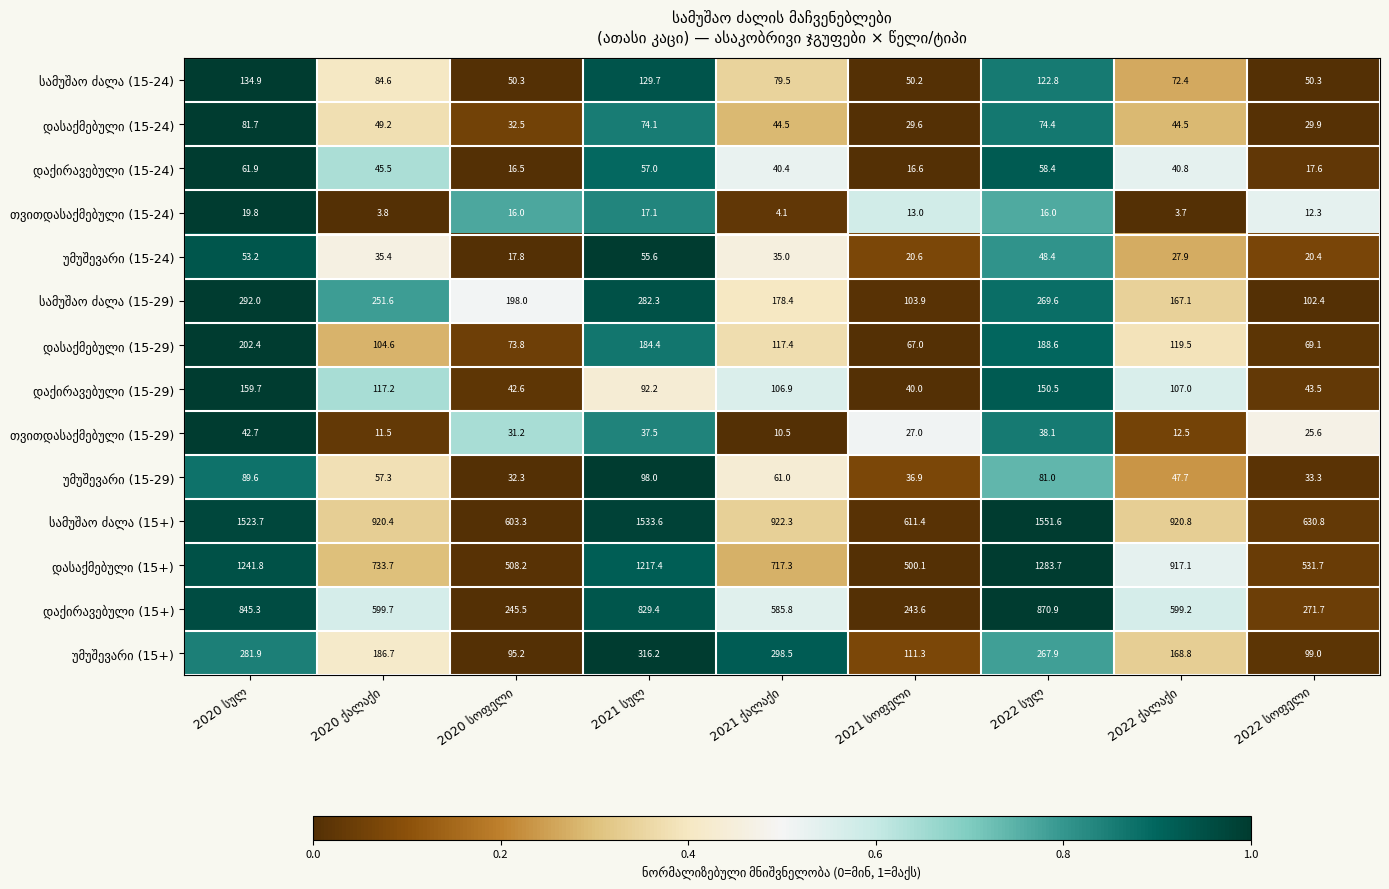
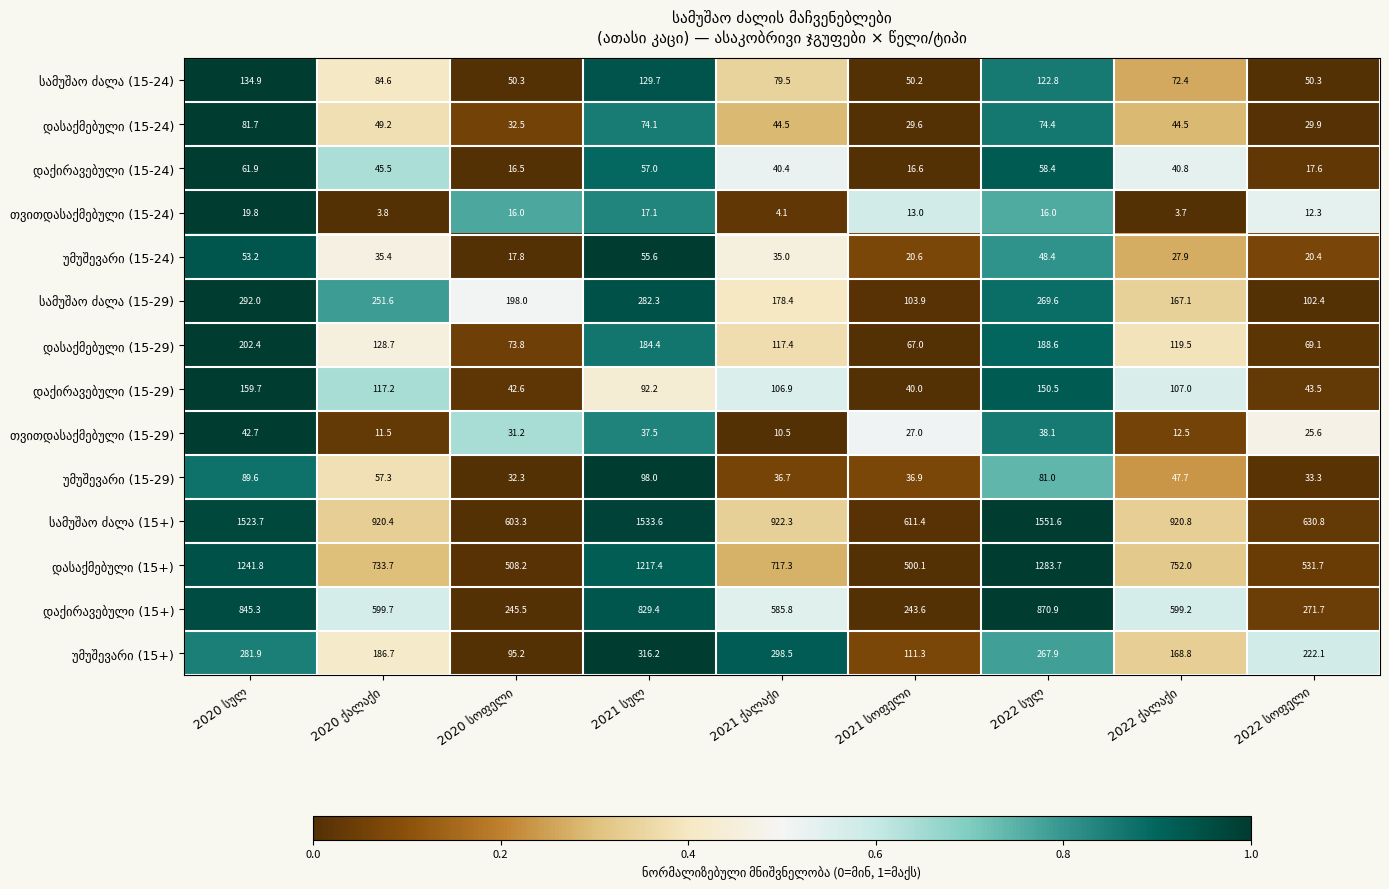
  {
    "სამუშაო ძალა (15-24)": {
      "2020 სულ": 134.9,
      "2020 ქალაქი": 84.6,
      "2020 სოფელი": 50.3,
      "2021 სულ": 129.7,
      "2021 ქალაქი": 79.5,
      "2021 სოფელი": 50.2,
      "2022 სულ": 122.8,
      "2022 ქალაქი": 72.4,
      "2022 სოფელი": 50.3
    },
    "დასაქმებული (15-24)": {
      "2020 სულ": 81.7,
      "2020 ქალაქი": 49.2,
      "2020 სოფელი": 32.5,
      "2021 სულ": 74.1,
      "2021 ქალაქი": 44.5,
      "2021 სოფელი": 29.6,
      "2022 სულ": 74.4,
      "2022 ქალაქი": 44.5,
      "2022 სოფელი": 29.9
    },
    "დაქირავებული (15-24)": {
      "2020 სულ": 61.9,
      "2020 ქალაქი": 45.5,
      "2020 სოფელი": 16.5,
      "2021 სულ": 57.0,
      "2021 ქალაქი": 40.4,
      "2021 სოფელი": 16.6,
      "2022 სულ": 58.4,
      "2022 ქალაქი": 40.8,
      "2022 სოფელი": 17.6
    },
    "თვითდასაქმებული (15-24)": {
      "2020 სულ": 19.8,
      "2020 ქალაქი": 3.8,
      "2020 სოფელი": 16.0,
      "2021 სულ": 17.1,
      "2021 ქალაქი": 4.1,
      "2021 სოფელი": 13.0,
      "2022 სულ": 16.0,
      "2022 ქალაქი": 3.7,
      "2022 სოფელი": 12.3
    },
    "უმუშევარი (15-24)": {
      "2020 სულ": 53.2,
      "2020 ქალაქი": 35.4,
      "2020 სოფელი": 17.8,
      "2021 სულ": 55.6,
      "2021 ქალაქი": 35.0,
      "2021 სოფელი": 20.6,
      "2022 სულ": 48.4,
      "2022 ქალაქი": 27.9,
      "2022 სოფელი": 20.4
    },
    "სამუშაო ძალა (15-29)": {
      "2020 სულ": 292.0,
      "2020 ქალაქი": 251.6,
      "2020 სოფელი": 198.0,
      "2021 სულ": 282.3,
      "2021 ქალაქი": 178.4,
      "2021 სოფელი": 103.9,
      "2022 სულ": 269.6,
      "2022 ქალაქი": 167.1,
      "2022 სოფელი": 102.4
    },
    "დასაქმებული (15-29)": {
      "2020 სულ": 202.4,
-     "2020 ქალაქი": 104.6,
+     "2020 ქალაქი": 128.7,
      "2020 სოფელი": 73.8,
      "2021 სულ": 184.4,
      "2021 ქალაქი": 117.4,
      "2021 სოფელი": 67.0,
      "2022 სულ": 188.6,
      "2022 ქალაქი": 119.5,
      "2022 სოფელი": 69.1
    },
    "დაქირავებული (15-29)": {
      "2020 სულ": 159.7,
      "2020 ქალაქი": 117.2,
      "2020 სოფელი": 42.6,
      "2021 სულ": 92.2,
      "2021 ქალაქი": 106.9,
      "2021 სოფელი": 40.0,
      "2022 სულ": 150.5,
      "2022 ქალაქი": 107.0,
      "2022 სოფელი": 43.5
    },
    "თვითდასაქმებული (15-29)": {
      "2020 სულ": 42.7,
      "2020 ქალაქი": 11.5,
      "2020 სოფელი": 31.2,
      "2021 სულ": 37.5,
      "2021 ქალაქი": 10.5,
      "2021 სოფელი": 27.0,
      "2022 სულ": 38.1,
      "2022 ქალაქი": 12.5,
      "2022 სოფელი": 25.6
    },
    "უმუშევარი (15-29)": {
      "2020 სულ": 89.6,
      "2020 ქალაქი": 57.3,
      "2020 სოფელი": 32.3,
      "2021 სულ": 98.0,
-     "2021 ქალაქი": 61.0,
+     "2021 ქალაქი": 36.7,
      "2021 სოფელი": 36.9,
      "2022 სულ": 81.0,
      "2022 ქალაქი": 47.7,
      "2022 სოფელი": 33.3
    },
    "სამუშაო ძალა (15+)": {
      "2020 სულ": 1523.7,
      "2020 ქალაქი": 920.4,
      "2020 სოფელი": 603.3,
      "2021 სულ": 1533.6,
      "2021 ქალაქი": 922.3,
      "2021 სოფელი": 611.4,
      "2022 სულ": 1551.6,
      "2022 ქალაქი": 920.8,
      "2022 სოფელი": 630.8
    },
    "დასაქმებული (15+)": {
      "2020 სულ": 1241.8,
      "2020 ქალაქი": 733.7,
      "2020 სოფელი": 508.2,
      "2021 სულ": 1217.4,
      "2021 ქალაქი": 717.3,
      "2021 სოფელი": 500.1,
      "2022 სულ": 1283.7,
-     "2022 ქალაქი": 917.1,
+     "2022 ქალაქი": 752.0,
      "2022 სოფელი": 531.7
    },
    "დაქირავებული (15+)": {
      "2020 სულ": 845.3,
      "2020 ქალაქი": 599.7,
      "2020 სოფელი": 245.5,
      "2021 სულ": 829.4,
      "2021 ქალაქი": 585.8,
      "2021 სოფელი": 243.6,
      "2022 სულ": 870.9,
      "2022 ქალაქი": 599.2,
      "2022 სოფელი": 271.7
    },
    "უმუშევარი (15+)": {
      "2020 სულ": 281.9,
      "2020 ქალაქი": 186.7,
      "2020 სოფელი": 95.2,
      "2021 სულ": 316.2,
      "2021 ქალაქი": 298.5,
      "2021 სოფელი": 111.3,
      "2022 სულ": 267.9,
      "2022 ქალაქი": 168.8,
-     "2022 სოფელი": 99.0
+     "2022 სოფელი": 222.1
    }
  }
